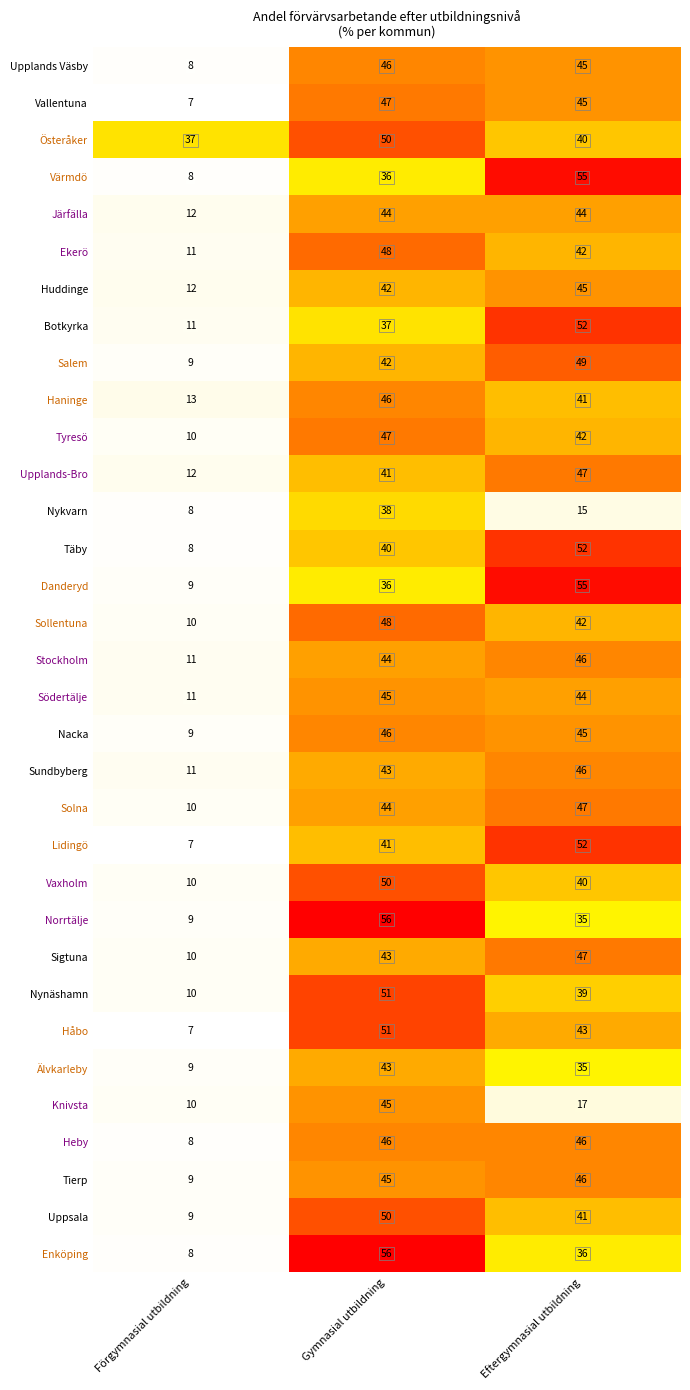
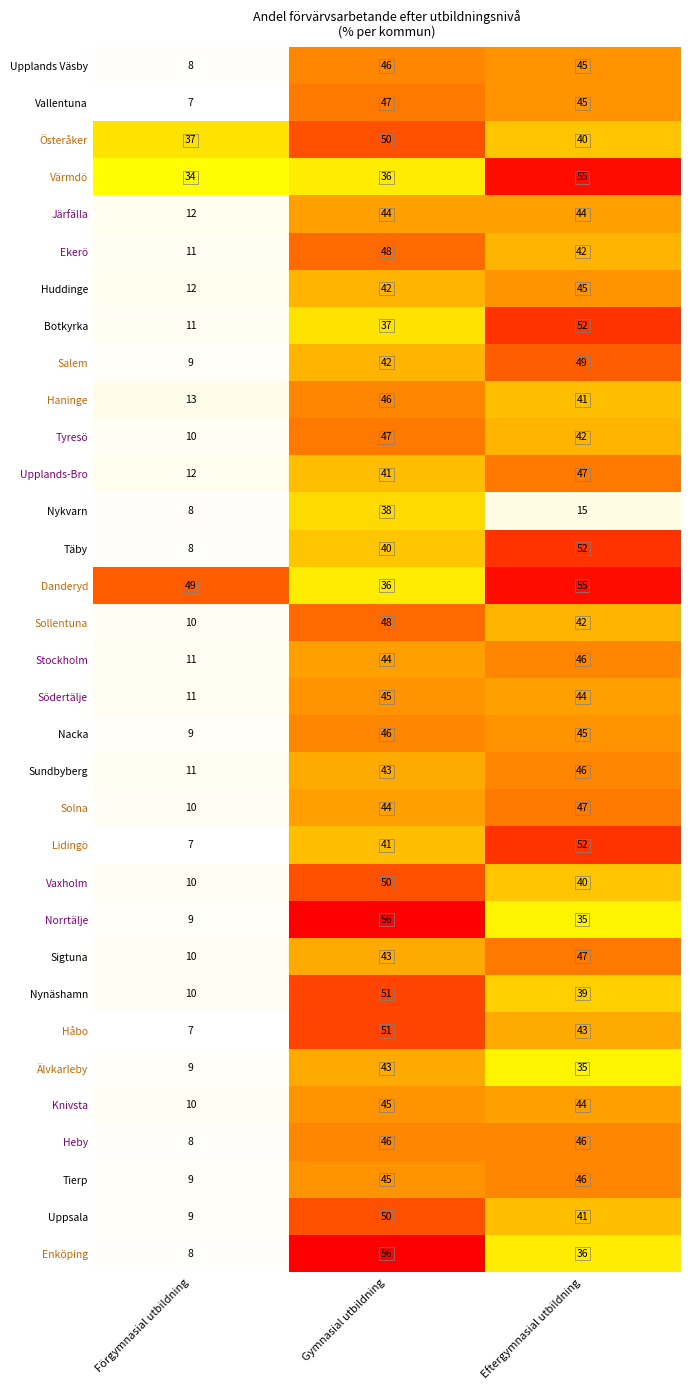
  {
    "Värmdö": {
-     "Förgymnasial utbildning": 8
+     "Förgymnasial utbildning": 34
    },
    "Danderyd": {
-     "Förgymnasial utbildning": 9
+     "Förgymnasial utbildning": 49
    },
    "Knivsta": {
-     "Eftergymnasial utbildning": 17
+     "Eftergymnasial utbildning": 44
    }
  }
